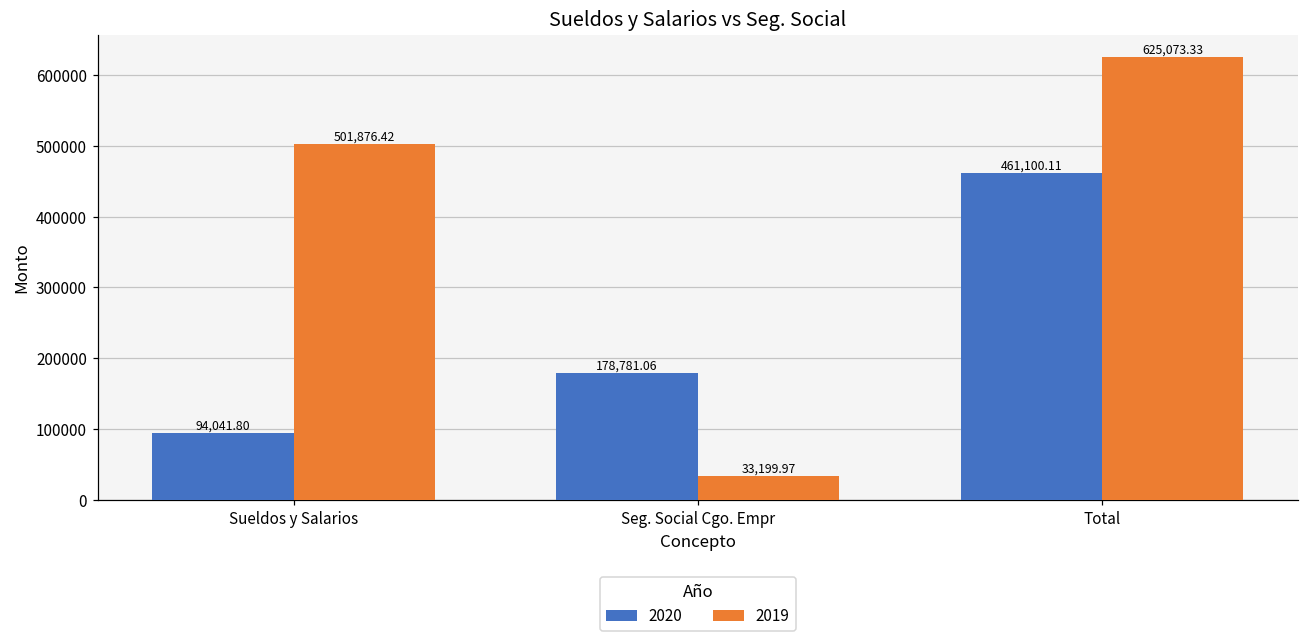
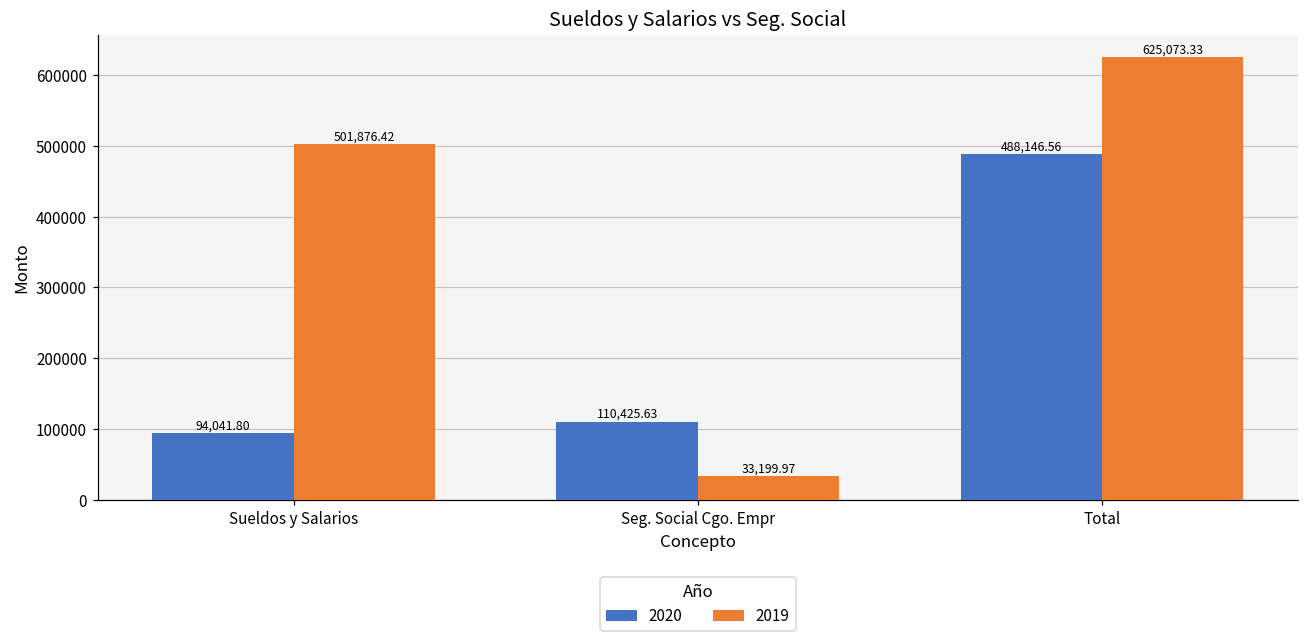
  {
    "2020": {
      "Sueldos y Salarios": "94,041.80",
-     "Seg. Social Cgo. Empr": "178,781.06",
-     "Total": "461,100.11"
+     "Seg. Social Cgo. Empr": "110,425.63",
+     "Total": "488,146.56"
    },
    "2019": {
      "Sueldos y Salarios": "501,876.42",
      "Seg. Social Cgo. Empr": "33,199.97",
      "Total": "625,073.33"
    }
  }
